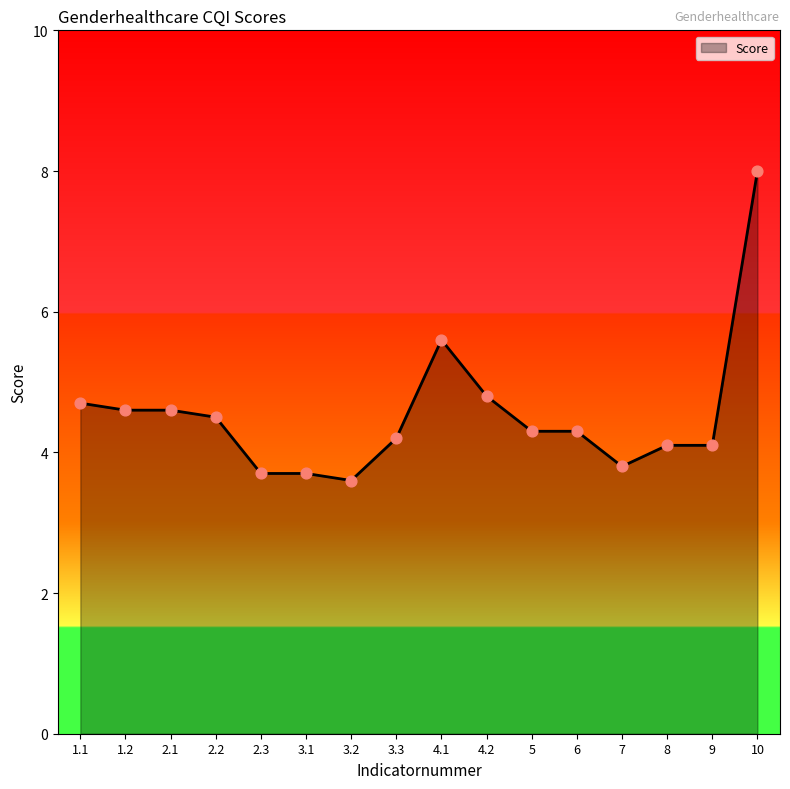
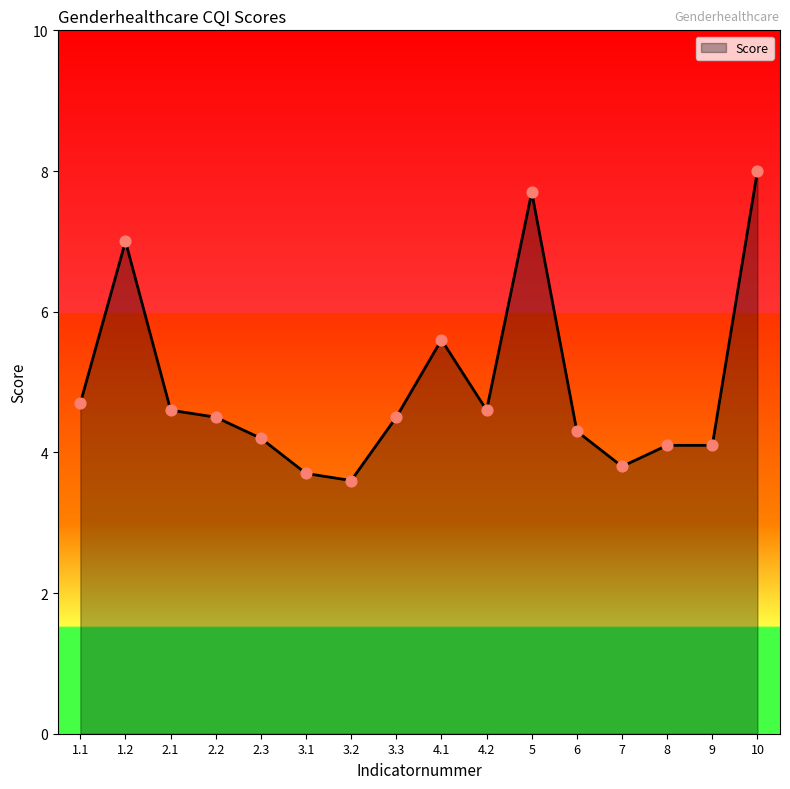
  {
    "1.1": 4.7,
-   "1.2": 4.6,
+   "1.2": 7.0,
    "2.1": 4.6,
    "2.2": 4.5,
-   "2.3": 3.7,
+   "2.3": 4.2,
    "3.1": 3.7,
    "3.2": 3.6,
-   "3.3": 4.2,
+   "3.3": 4.5,
    "4.1": 5.6,
-   "4.2": 4.8,
-   "5": 4.3,
+   "4.2": 4.6,
+   "5": 7.7,
    "6": 4.3,
    "7": 3.8,
    "8": 4.1,
    "9": 4.1,
    "10": 8.0
  }
